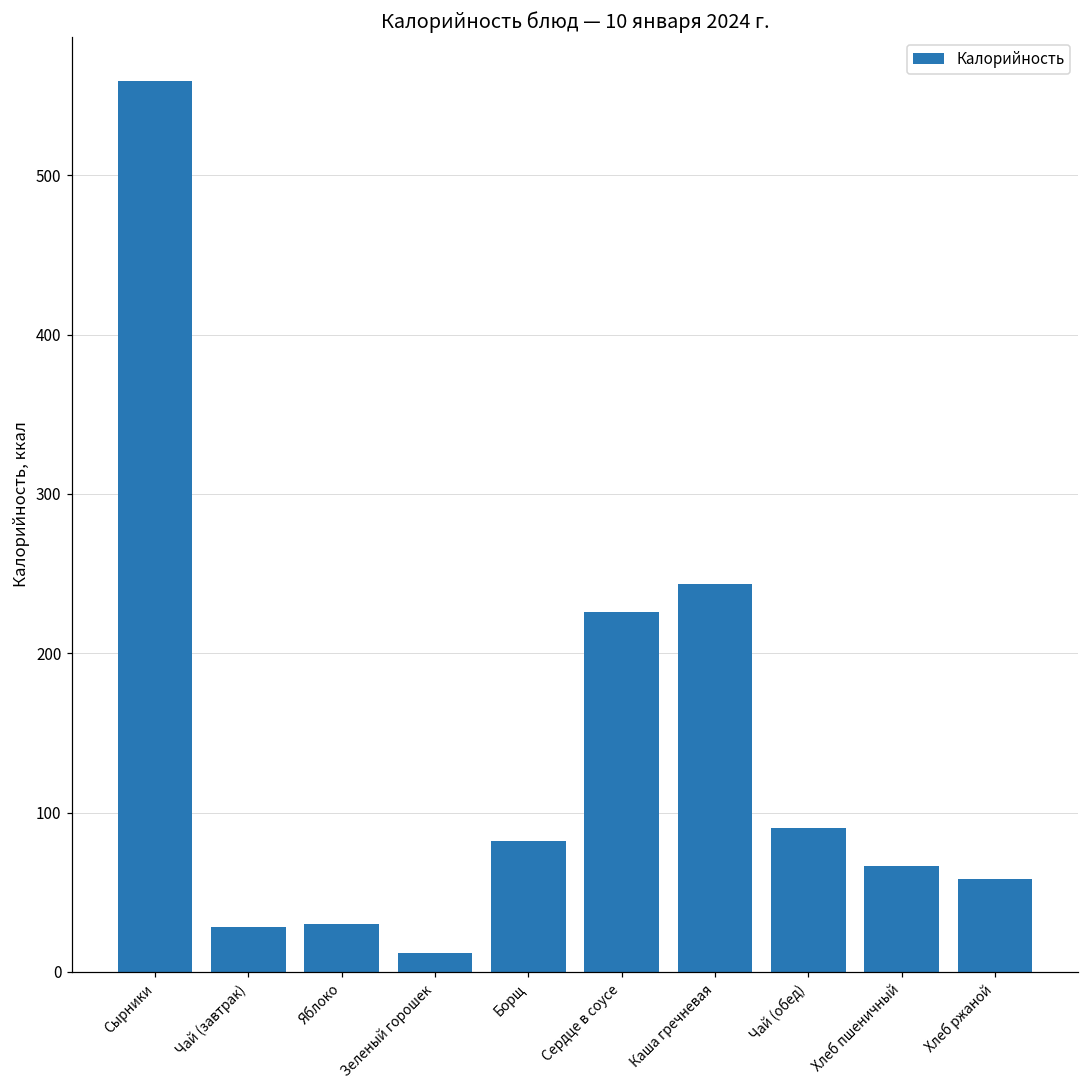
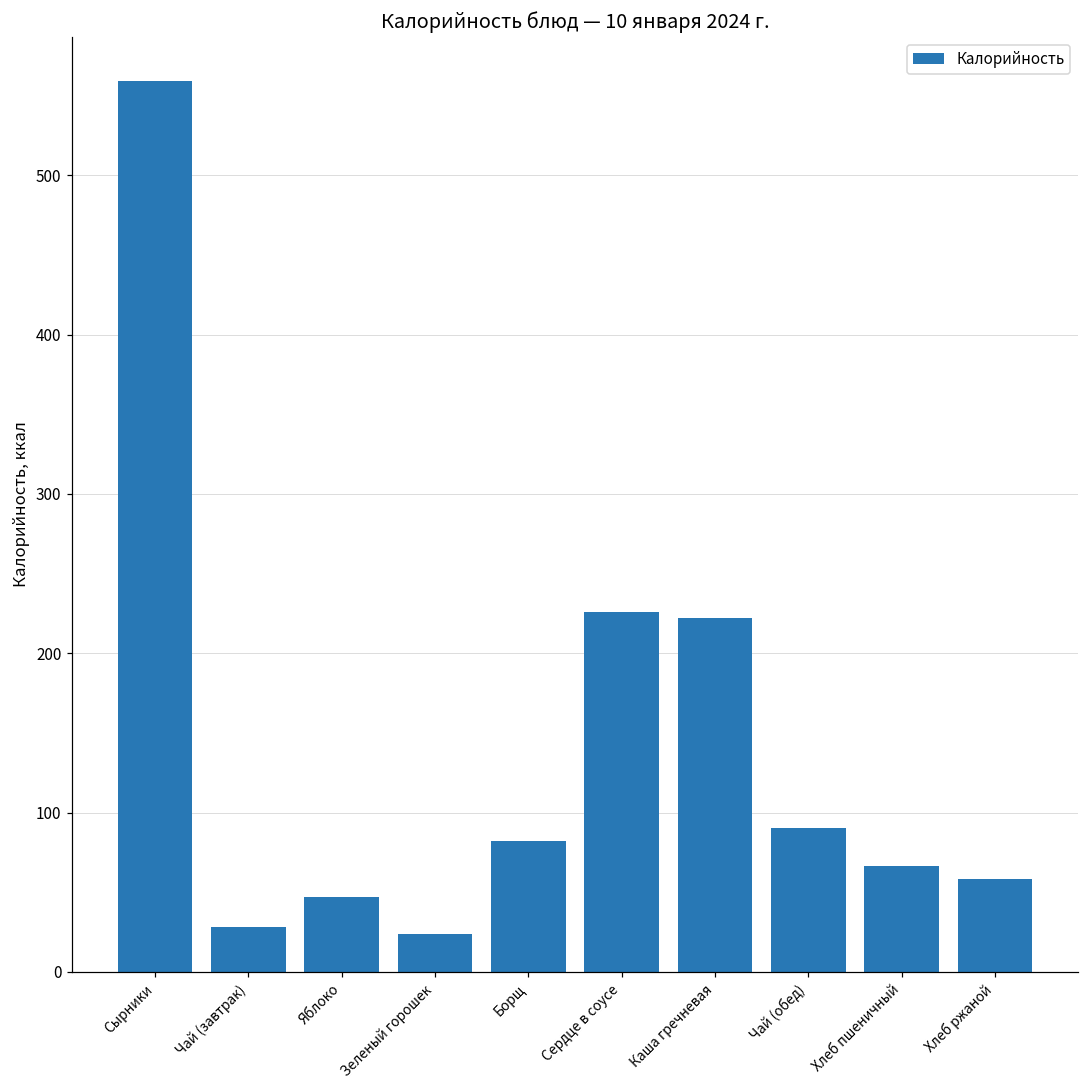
  {
    "Сырники": 559,
    "Чай (завтрак)": 28,
-   "Яблоко": 30,
-   "Зеленый горошек": 12,
+   "Яблоко": 47,
+   "Зеленый горошек": 24,
    "Борщ": 82,
    "Сердце в соусе": 226,
-   "Каша гречневая": 244,
+   "Каша гречневая": 222,
    "Чай (обед)": 90,
    "Хлеб пшеничный": 66,
    "Хлеб ржаной": 58
  }
